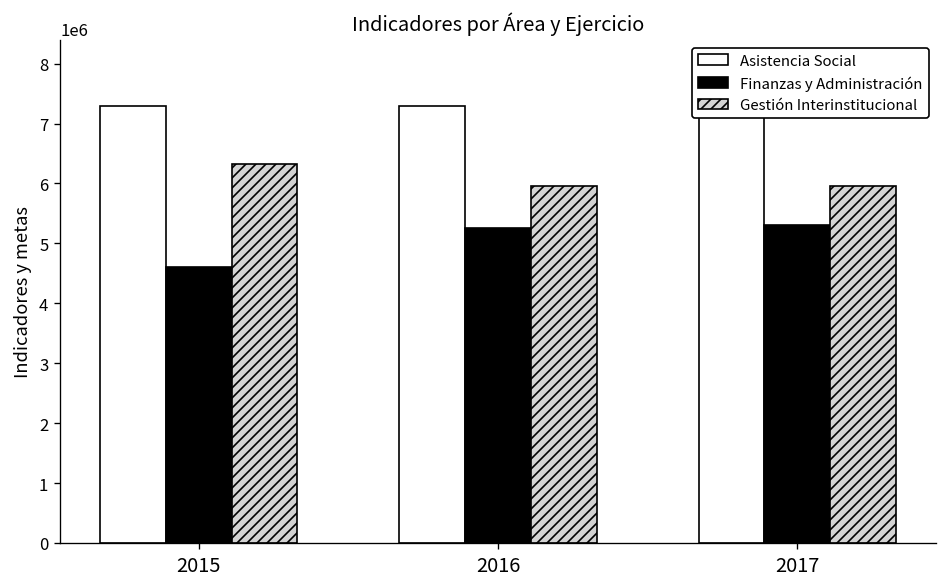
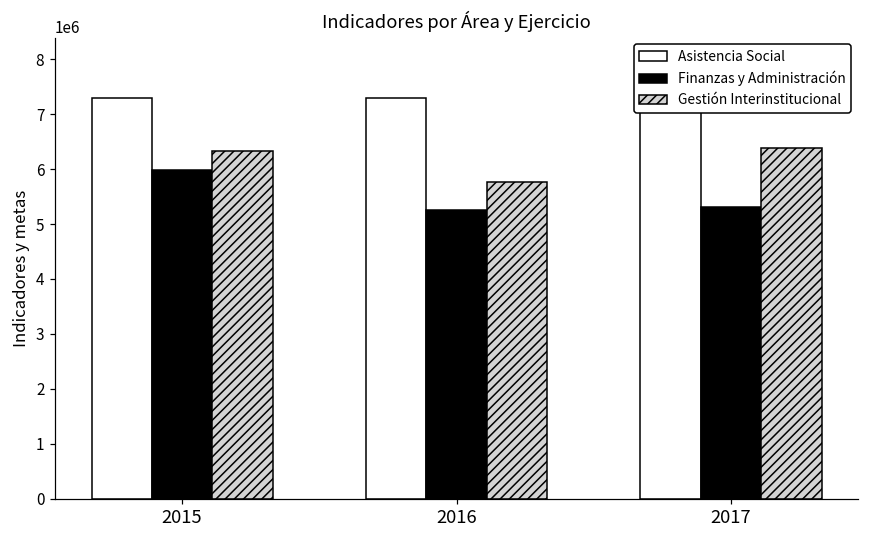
  {
    "Asistencia Social": {
      "2015": 7300000,
      "2016": 7300000
    },
    "Finanzas y Administración": {
-     "2015": 4600000,
+     "2015": 6000000,
      "2016": 5300000,
      "2017": 5300000
    },
    "Gestión Interinstitucional": {
      "2015": 6300000,
-     "2016": 6000000,
-     "2017": 6000000
+     "2016": 5800000,
+     "2017": 6400000
    }
  }
